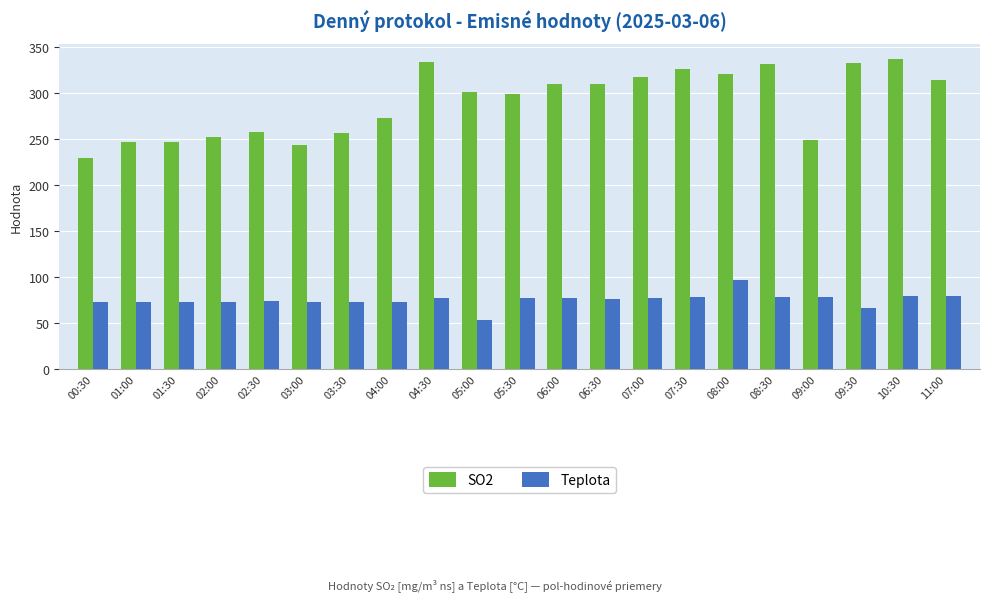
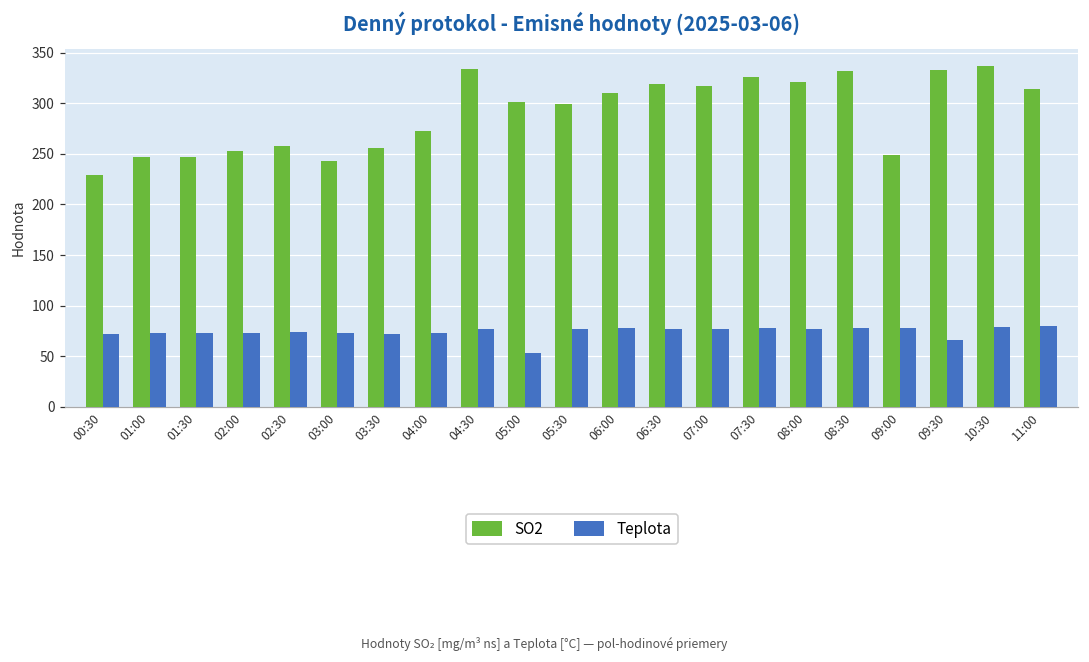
  {
    "SO2": {
      "00:30": 230,
      "01:00": 250,
      "01:30": 250,
      "02:00": 250,
      "02:30": 260,
      "03:00": 240,
      "03:30": 260,
      "04:00": 270,
      "04:30": 330,
      "05:00": 300,
      "05:30": 300,
      "06:00": 310,
-     "06:30": 310,
+     "06:30": 320,
      "07:00": 320,
      "07:30": 330,
      "08:00": 320,
      "08:30": 330,
      "09:00": 250,
      "09:30": 330,
      "10:30": 340,
      "11:00": 310
    },
    "Teplota": {
      "00:30": 70,
      "01:00": 70,
      "01:30": 70,
      "02:00": 70,
      "02:30": 70,
      "03:00": 70,
      "03:30": 70,
      "04:00": 70,
      "04:30": 80,
      "05:00": 50,
      "05:30": 80,
      "06:00": 80,
      "06:30": 80,
      "07:00": 80,
      "07:30": 80,
-     "08:00": 100,
+     "08:00": 80,
      "08:30": 80,
      "09:00": 80,
      "09:30": 70,
      "10:30": 80,
      "11:00": 80
    }
  }
